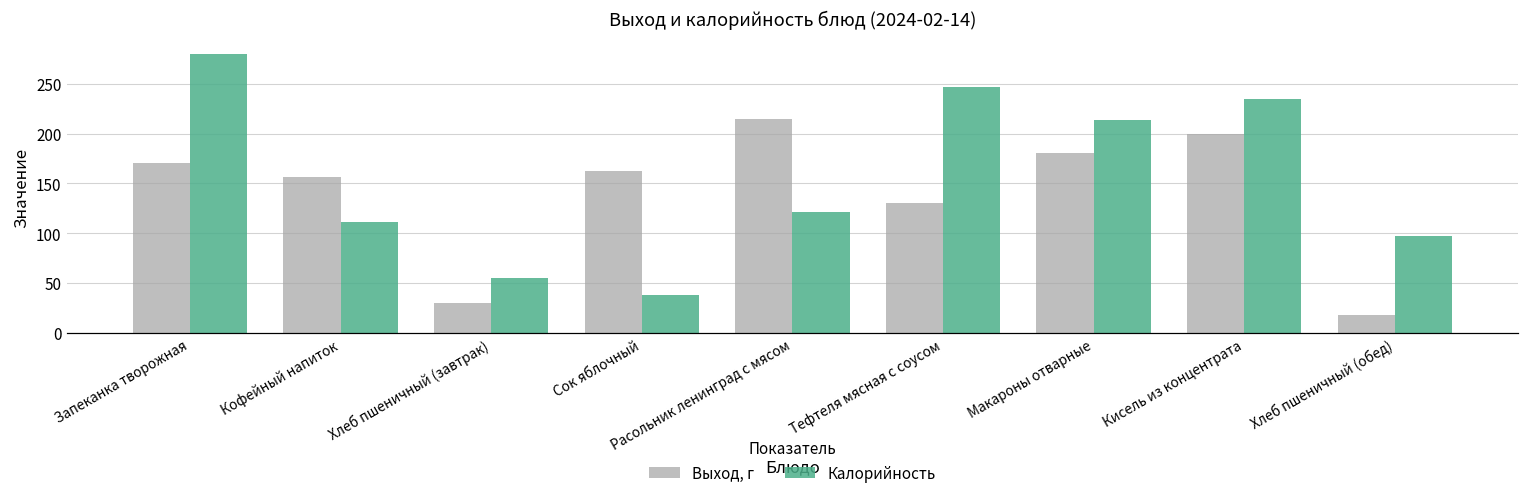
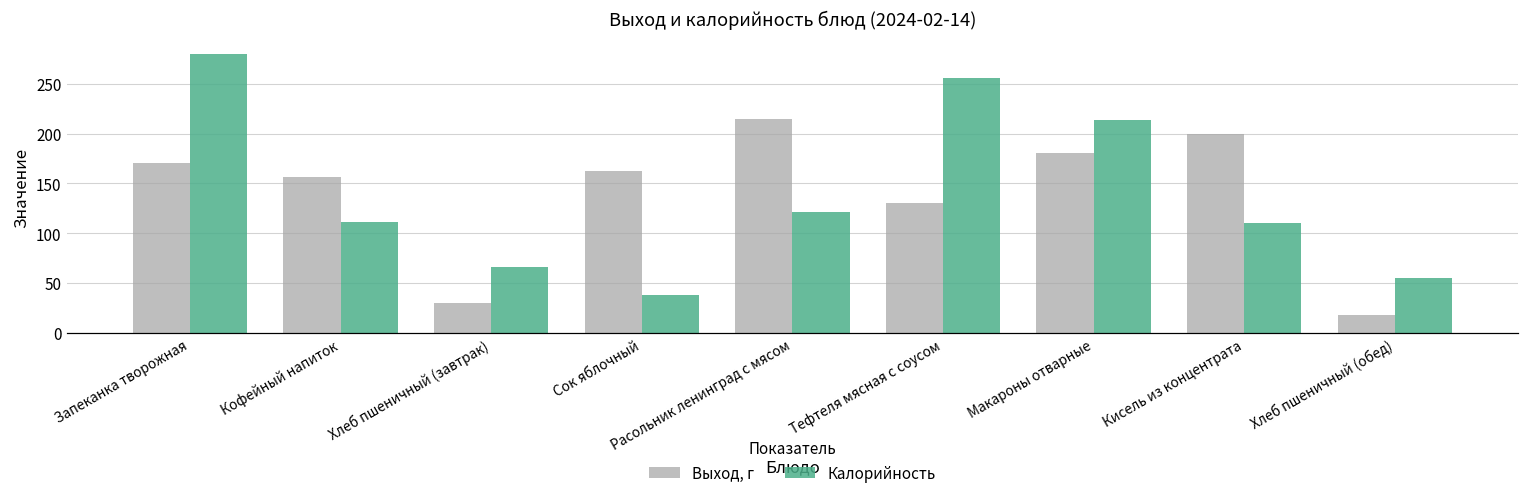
  {
    "Выход, г": {
      "Запеканка творожная": 170,
      "Кофейный напиток": 160,
      "Хлеб пшеничный (завтрак)": 30,
      "Сок яблочный": 160,
      "Расольник ленинград с мясом": 220,
      "Тефтеля мясная с соусом": 130,
      "Макароны отварные": 180,
      "Кисель из концентрата": 200,
      "Хлеб пшеничный (обед)": 20
    },
    "Калорийность": {
      "Запеканка творожная": 280,
      "Кофейный напиток": 110,
-     "Хлеб пшеничный (завтрак)": 60,
+     "Хлеб пшеничный (завтрак)": 70,
      "Сок яблочный": 40,
      "Расольник ленинград с мясом": 120,
-     "Тефтеля мясная с соусом": 250,
+     "Тефтеля мясная с соусом": 260,
      "Макароны отварные": 210,
-     "Кисель из концентрата": 230,
-     "Хлеб пшеничный (обед)": 100
+     "Кисель из концентрата": 110,
+     "Хлеб пшеничный (обед)": 50
    }
  }
